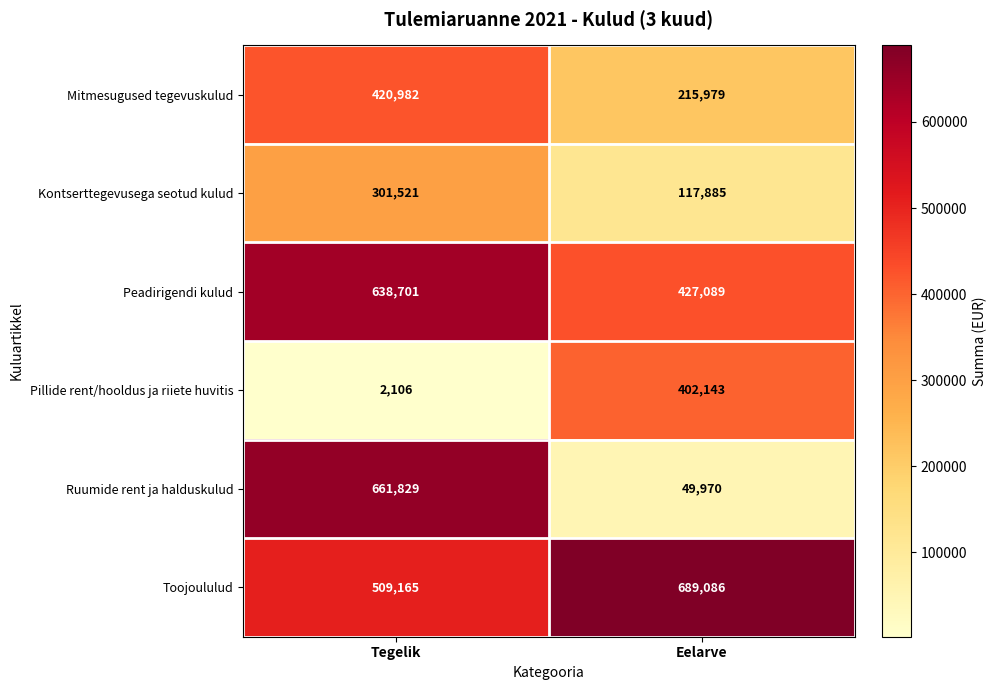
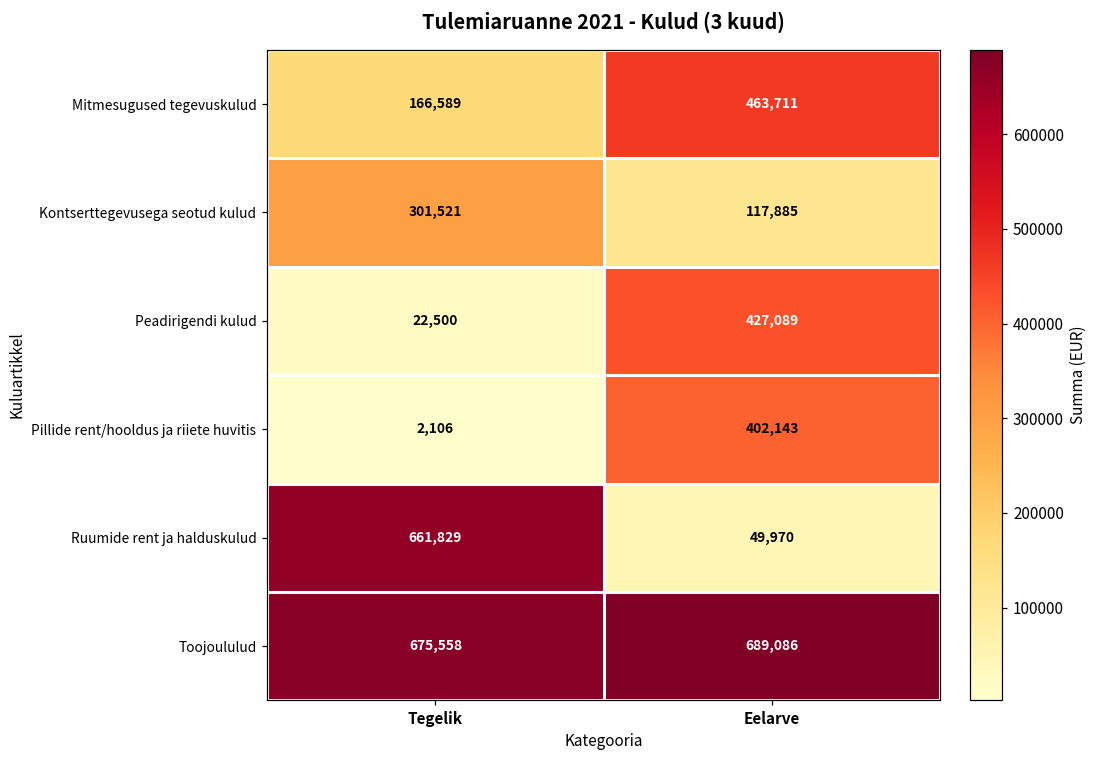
  {
    "Mitmesugused tegevuskulud": {
-     "Tegelik": "420,982",
-     "Eelarve": "215,979"
+     "Tegelik": "166,589",
+     "Eelarve": "463,711"
    },
    "Kontserttegevusega seotud kulud": {
      "Tegelik": "301,521",
      "Eelarve": "117,885"
    },
    "Peadirigendi kulud": {
-     "Tegelik": "638,701",
+     "Tegelik": "22,500",
      "Eelarve": "427,089"
    },
    "Pillide rent/hooldus ja riiete huvitis": {
      "Tegelik": "2,106",
      "Eelarve": "402,143"
    },
    "Ruumide rent ja halduskulud": {
      "Tegelik": "661,829",
      "Eelarve": "49,970"
    },
    "Toojoululud": {
-     "Tegelik": "509,165",
+     "Tegelik": "675,558",
      "Eelarve": "689,086"
    }
  }
